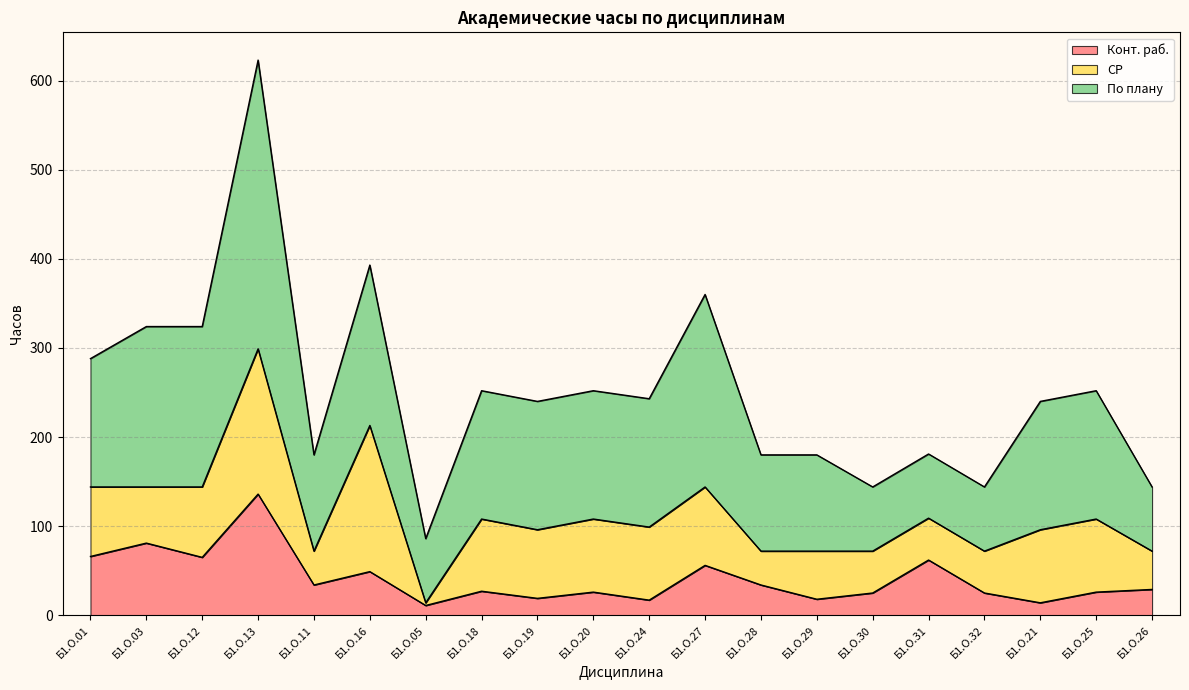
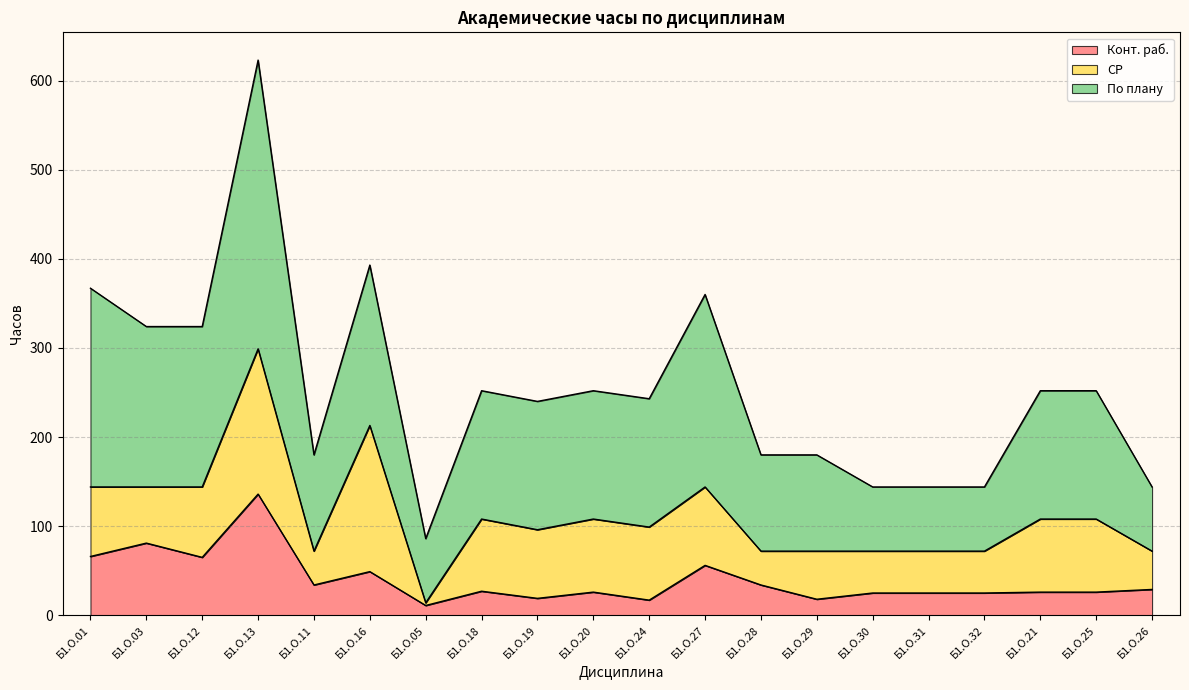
  {
    "Конт. раб.": {
      "Б1.О.01": 70,
      "Б1.О.03": 80,
      "Б1.О.12": 70,
      "Б1.О.13": 140,
      "Б1.О.11": 30,
      "Б1.О.16": 50,
      "Б1.О.05": 10,
      "Б1.О.18": 30,
      "Б1.О.19": 20,
      "Б1.О.20": 30,
      "Б1.О.24": 20,
      "Б1.О.27": 60,
      "Б1.О.28": 30,
      "Б1.О.29": 20,
      "Б1.О.30": 30,
-     "Б1.О.31": 60,
+     "Б1.О.31": 30,
      "Б1.О.32": 30,
-     "Б1.О.21": 10,
+     "Б1.О.21": 30,
      "Б1.О.25": 30,
      "Б1.О.26": 30
    },
    "СР": {
      "Б1.О.01": 80,
      "Б1.О.03": 60,
      "Б1.О.12": 80,
      "Б1.О.13": 160,
      "Б1.О.11": 40,
      "Б1.О.16": 160,
      "Б1.О.05": 0,
      "Б1.О.18": 80,
      "Б1.О.19": 80,
      "Б1.О.20": 80,
      "Б1.О.24": 80,
      "Б1.О.27": 90,
      "Б1.О.28": 40,
      "Б1.О.29": 50,
      "Б1.О.30": 50,
      "Б1.О.31": 50,
      "Б1.О.32": 50,
      "Б1.О.21": 80,
      "Б1.О.25": 80,
      "Б1.О.26": 40
    },
    "По плану": {
-     "Б1.О.01": 140,
+     "Б1.О.01": 220,
      "Б1.О.03": 180,
      "Б1.О.12": 180,
      "Б1.О.13": 320,
      "Б1.О.11": 110,
      "Б1.О.16": 180,
      "Б1.О.05": 70,
      "Б1.О.18": 140,
      "Б1.О.19": 140,
      "Б1.О.20": 140,
      "Б1.О.24": 140,
      "Б1.О.27": 220,
      "Б1.О.28": 110,
      "Б1.О.29": 110,
      "Б1.О.30": 70,
      "Б1.О.31": 70,
      "Б1.О.32": 70,
      "Б1.О.21": 140,
      "Б1.О.25": 140,
      "Б1.О.26": 70
    }
  }
